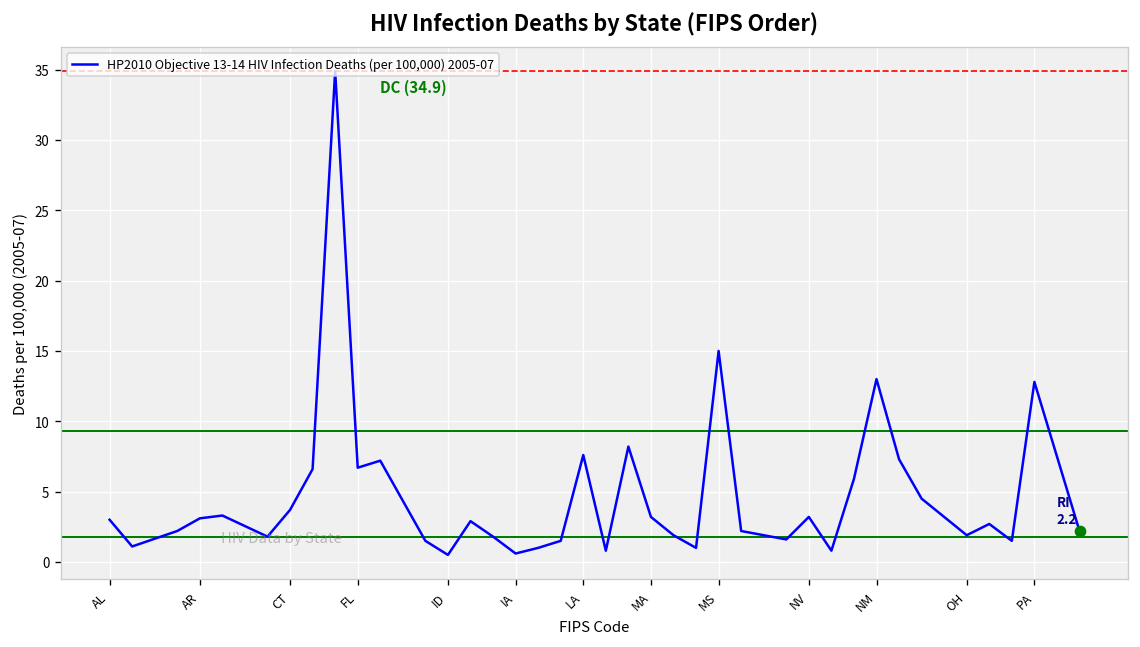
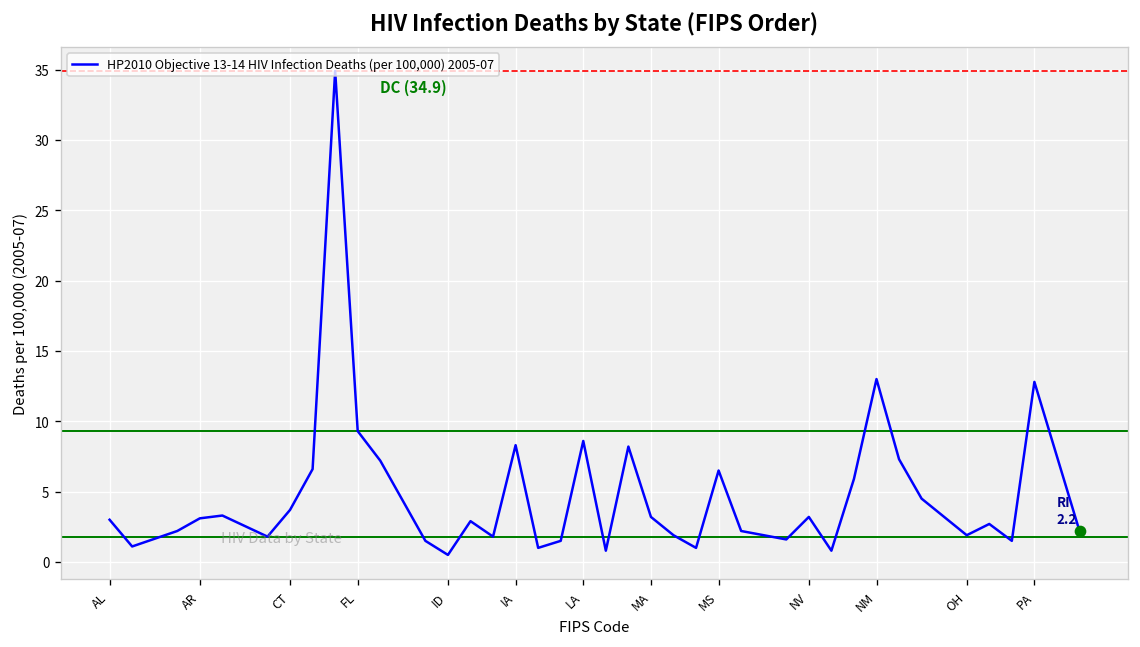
  {
    "HP2010 Objective 13-14 HIV Infection Deaths (per 100,000) 2005-07": {
      "AL": 3.0,
      "AR": 3.1,
      "CT": 3.7,
-     "FL": 6.7,
+     "FL": 9.3,
      "ID": 0.5,
-     "IA": 0.6,
-     "LA": 7.6,
+     "IA": 8.3,
+     "LA": 8.6,
      "MA": 3.2,
-     "MS": 15.0,
+     "MS": 6.5,
      "NV": 3.2,
      "NM": 13.0,
      "OH": 1.9,
      "PA": 12.8
    }
  }
